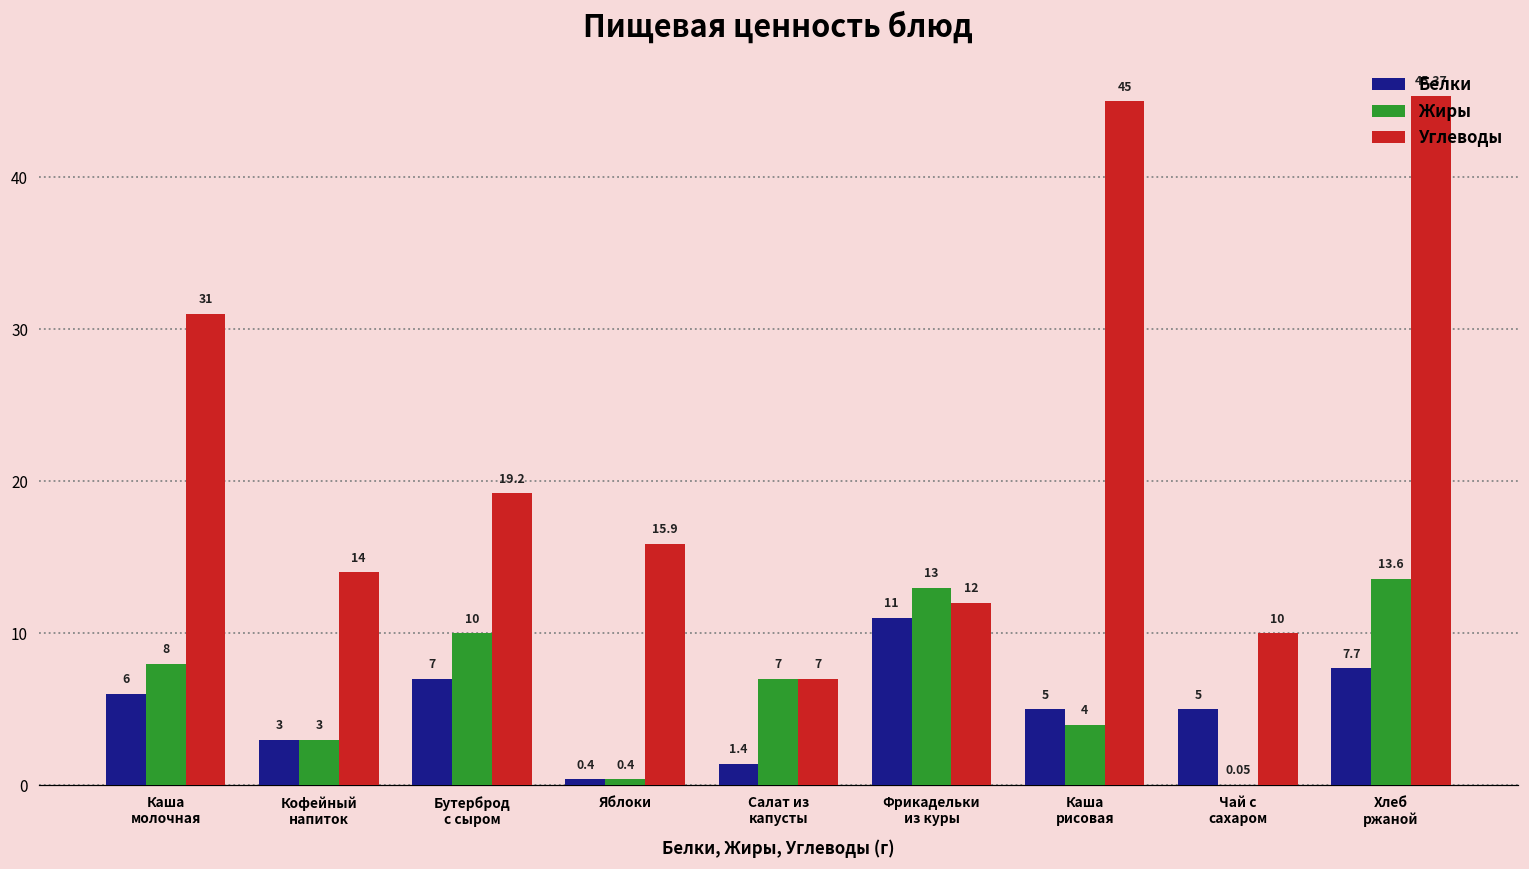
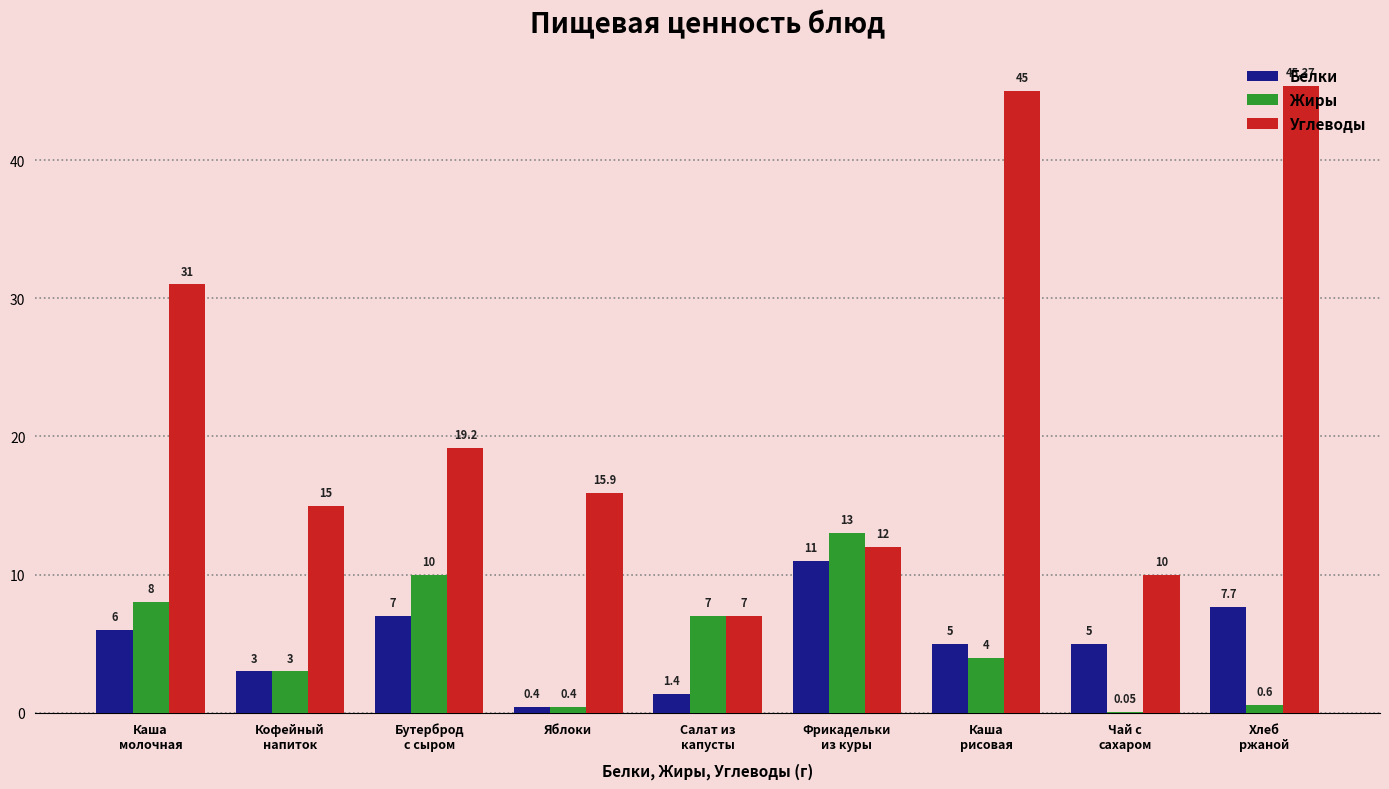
  {
    "Белки": {
      "Каша молочная": 6,
      "Кофейный напиток": 3,
      "Бутерброд с сыром": 7,
      "Яблоки": 0.4,
      "Салат из капусты": 1.4,
      "Фрикадельки из куры": 11,
      "Каша рисовая": 5,
      "Чай с сахаром": 5,
      "Хлеб ржаной": 7.7
    },
    "Жиры": {
      "Каша молочная": 8,
      "Кофейный напиток": 3,
      "Бутерброд с сыром": 10,
      "Яблоки": 0.4,
      "Салат из капусты": 7,
      "Фрикадельки из куры": 13,
      "Каша рисовая": 4,
      "Чай с сахаром": 0.05,
-     "Хлеб ржаной": 13.6
+     "Хлеб ржаной": 0.6
    },
    "Углеводы": {
      "Каша молочная": 31,
-     "Кофейный напиток": 14,
+     "Кофейный напиток": 15,
      "Бутерброд с сыром": 19.2,
      "Яблоки": 15.9,
      "Салат из капусты": 7,
      "Фрикадельки из куры": 12,
      "Каша рисовая": 45,
      "Чай с сахаром": 10,
      "Хлеб ржаной": 45.37
    }
  }
